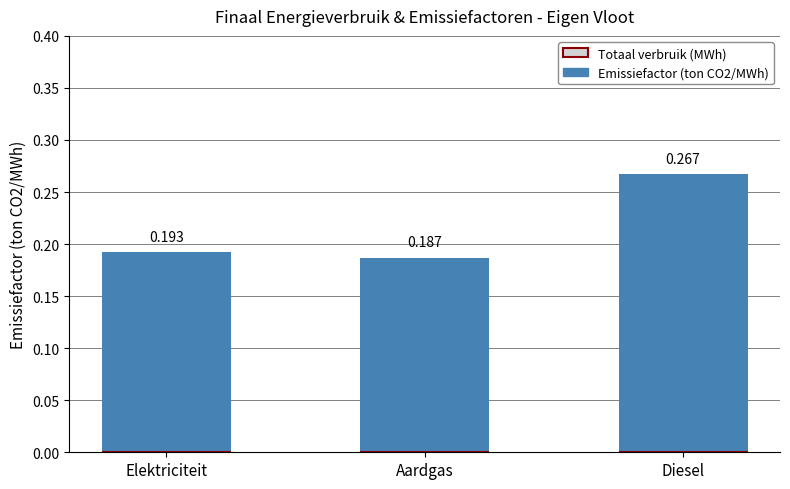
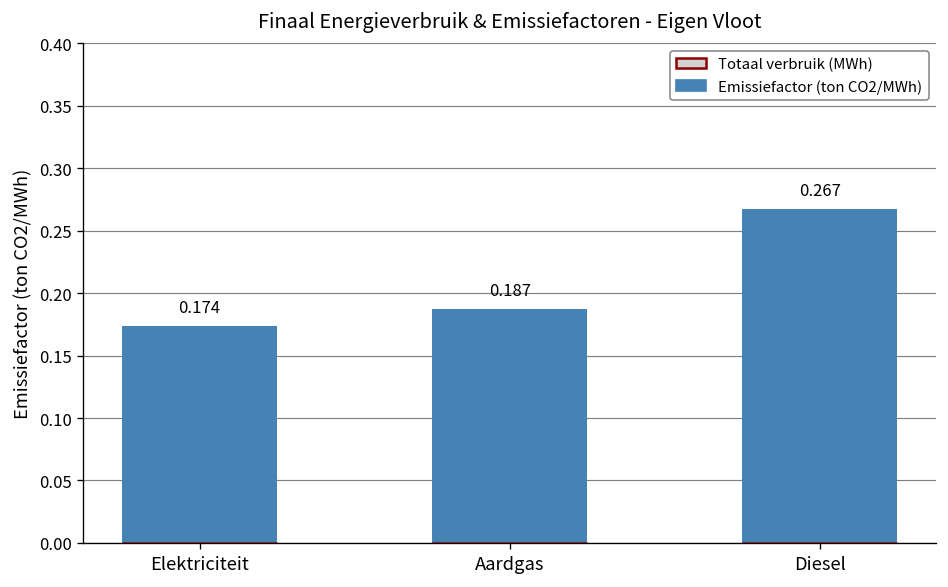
  {
    "Emissiefactor (ton CO2/MWh)": {
-     "Elektriciteit": 0.193,
+     "Elektriciteit": 0.174,
      "Aardgas": 0.187,
      "Diesel": 0.267
    }
  }
